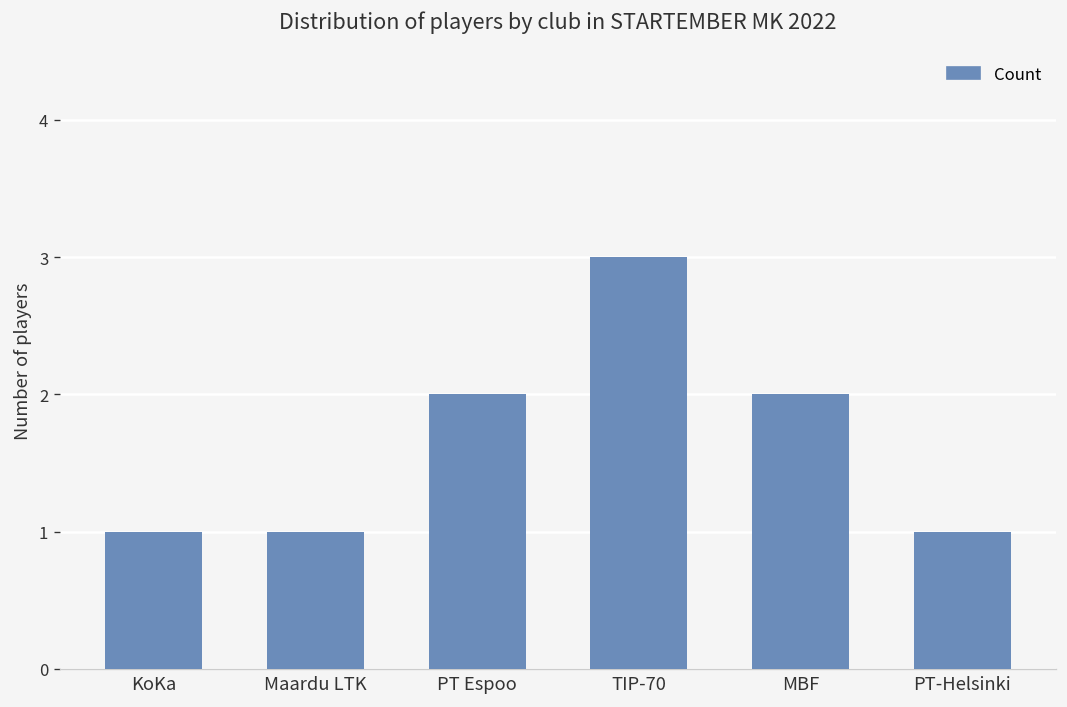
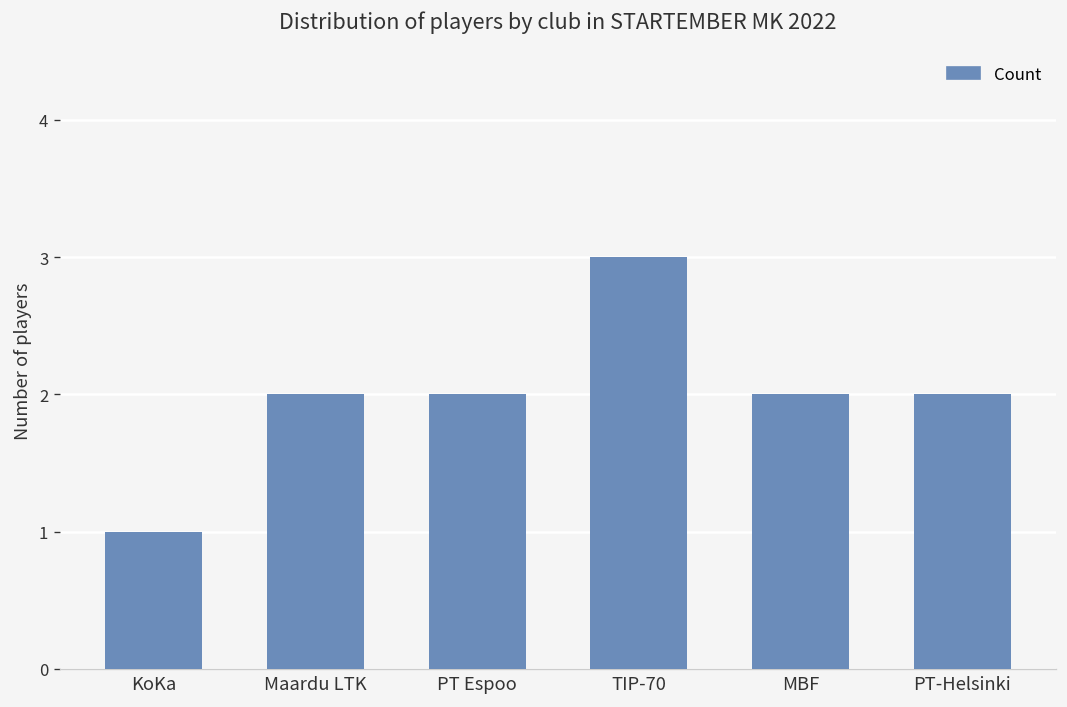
  {
    "KoKa": 1,
-   "Maardu LTK": 1,
+   "Maardu LTK": 2,
    "PT Espoo": 2,
    "TIP-70": 3,
    "MBF": 2,
-   "PT-Helsinki": 1
+   "PT-Helsinki": 2
  }
